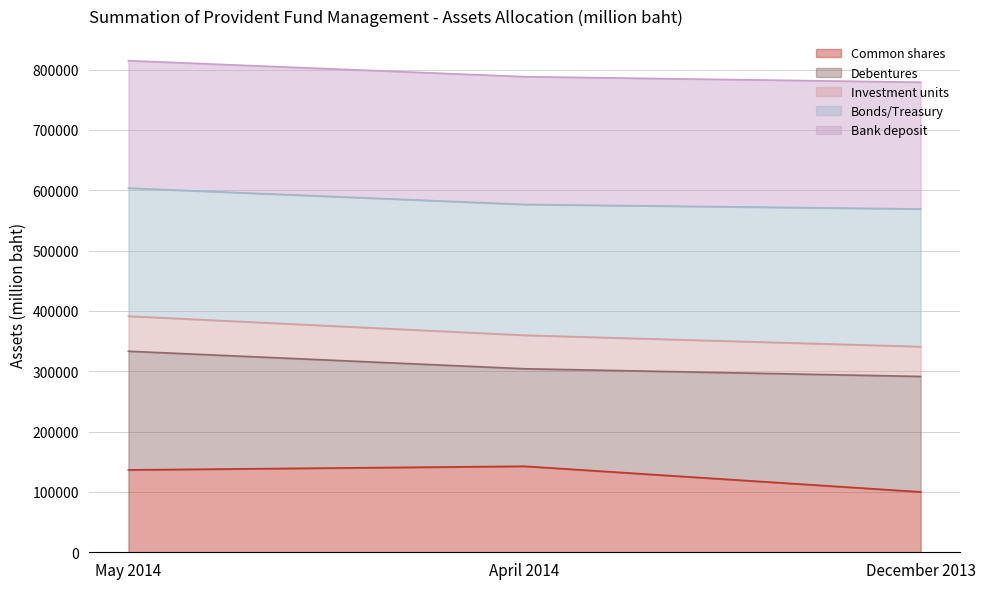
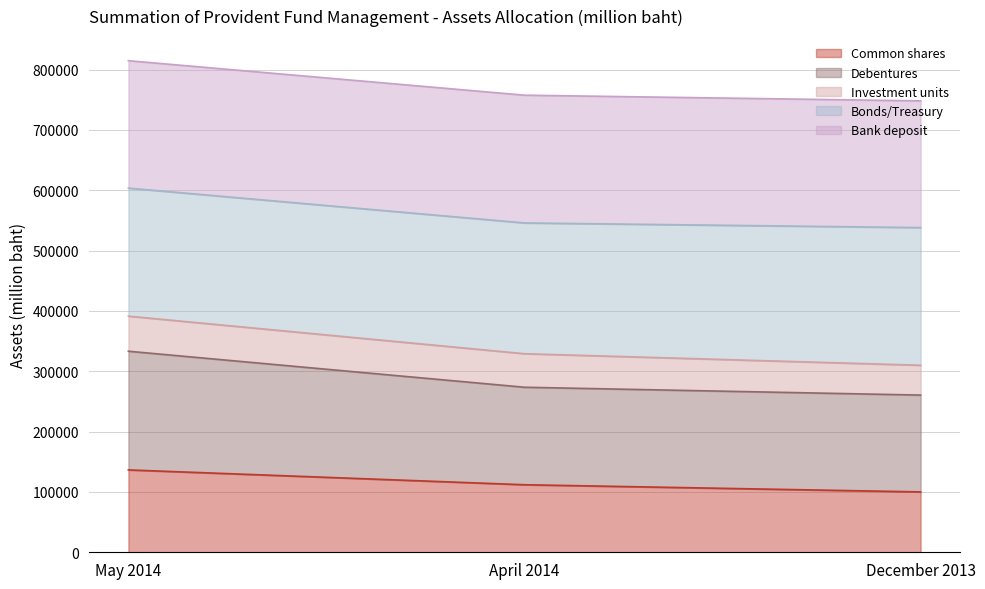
  {
    "Common shares": {
      "May 2014": 140000,
-     "April 2014": 140000,
+     "April 2014": 110000,
      "December 2013": 100000
    },
    "Debentures": {
      "May 2014": 200000,
      "April 2014": 160000,
-     "December 2013": 190000
+     "December 2013": 160000
    }
  }
